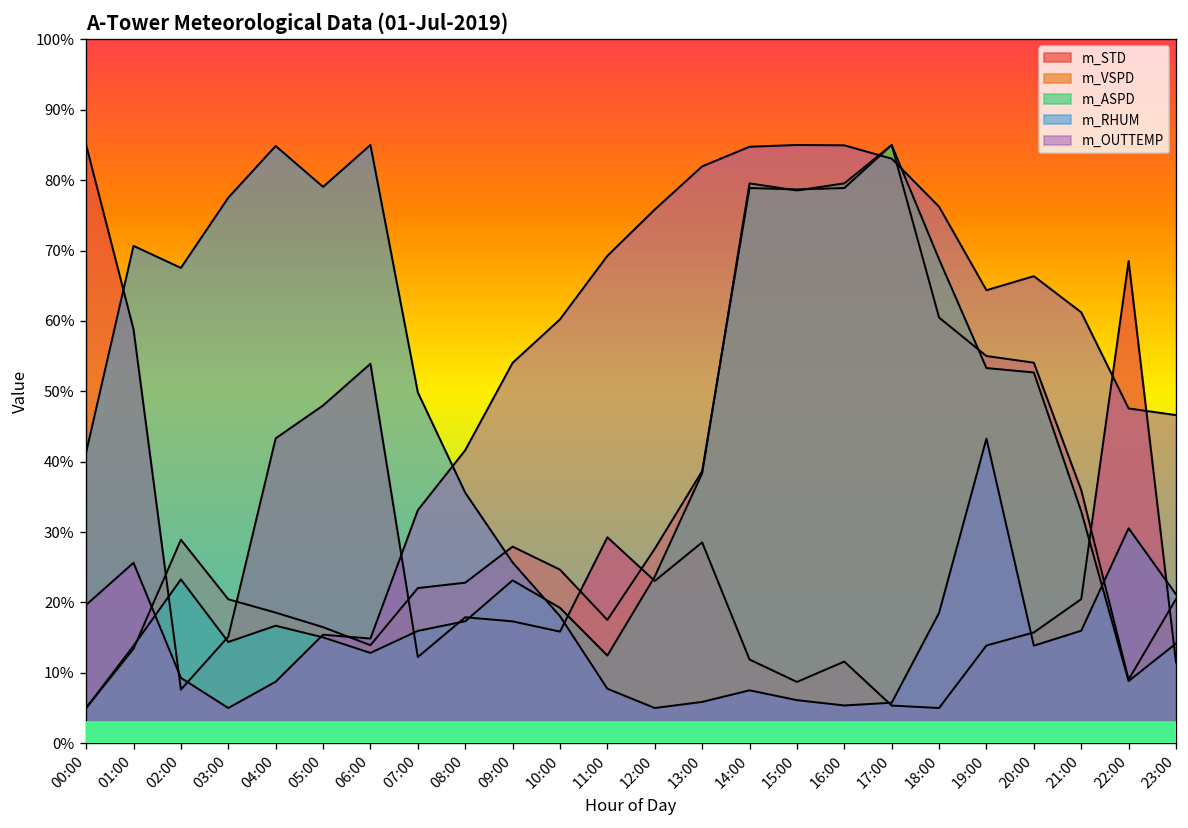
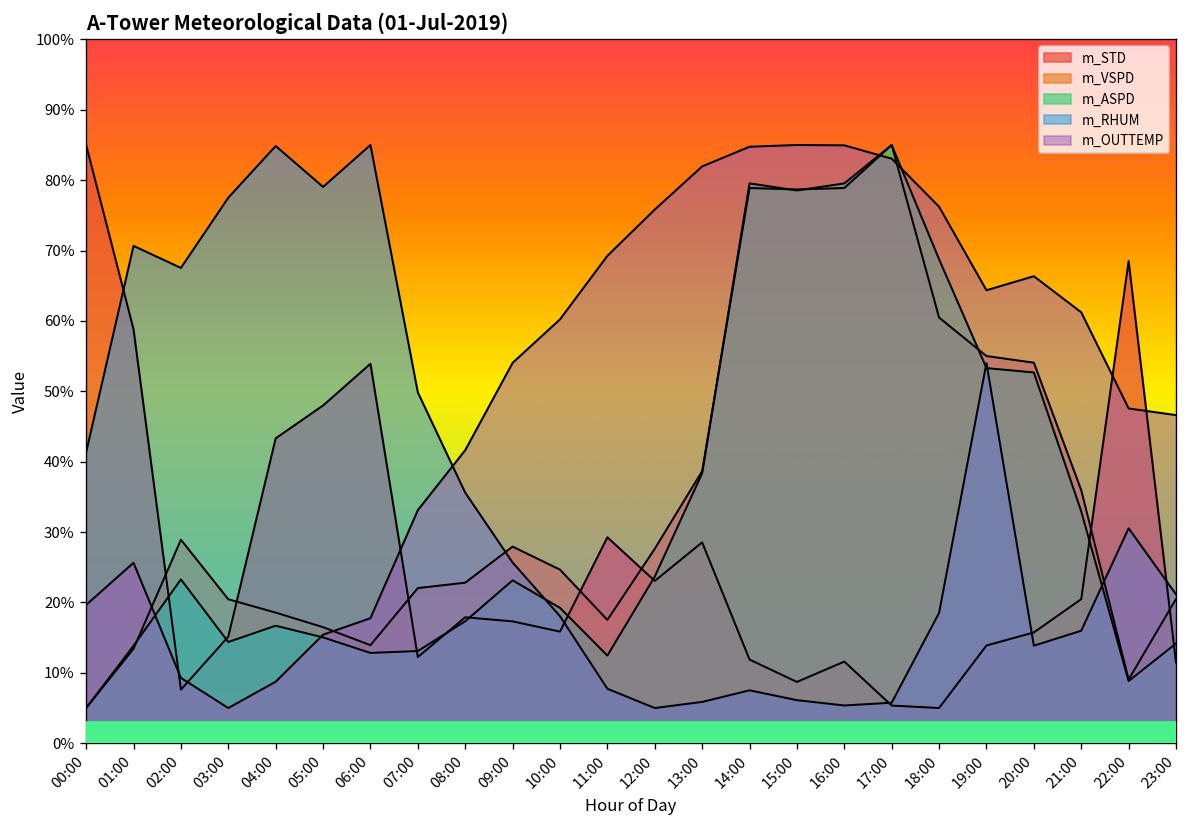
  {
    "m_ASPD": {
      "02:00": "23%",
      "03:00": "14%",
      "04:00": "17%",
      "06:00": "13%",
-     "07:00": "16%",
+     "07:00": "13%",
      "08:00": "17%",
      "09:00": "23%",
      "10:00": "19%",
      "11:00": "12%",
      "12:00": "24%",
      "14:00": "80%",
      "16:00": "80%",
      "18:00": "69%",
      "19:00": "53%",
      "20:00": "53%",
      "21:00": "33%",
      "23:00": "14%"
    },
    "m_RHUM": {
      "00:00": "41%",
      "01:00": "71%",
      "02:00": "68%",
      "03:00": "78%",
      "04:00": "85%",
      "05:00": "79%",
      "06:00": "85%",
      "07:00": "50%",
      "08:00": "36%",
      "09:00": "26%",
      "10:00": "18%",
      "11:00": "8%",
      "12:00": "5%",
      "13:00": "6%",
      "14:00": "8%",
      "15:00": "6%",
      "16:00": "5%",
      "18:00": "19%",
-     "19:00": "43%",
+     "19:00": "54%",
      "20:00": "14%",
      "21:00": "16%",
      "22:00": "31%",
      "23:00": "21%"
    },
    "m_OUTTEMP": {
      "00:00": "20%",
      "01:00": "26%",
      "02:00": "9%",
      "03:00": "5%",
      "04:00": "9%",
-     "06:00": "15%",
+     "06:00": "18%",
      "07:00": "33%",
      "08:00": "42%",
      "09:00": "54%",
      "10:00": "60%",
      "11:00": "69%",
      "12:00": "76%",
      "13:00": "82%",
      "14:00": "85%",
      "15:00": "85%",
      "16:00": "85%",
      "17:00": "83%",
      "18:00": "76%",
      "19:00": "64%",
      "20:00": "66%",
      "21:00": "61%",
      "22:00": "48%",
      "23:00": "47%"
    }
  }
